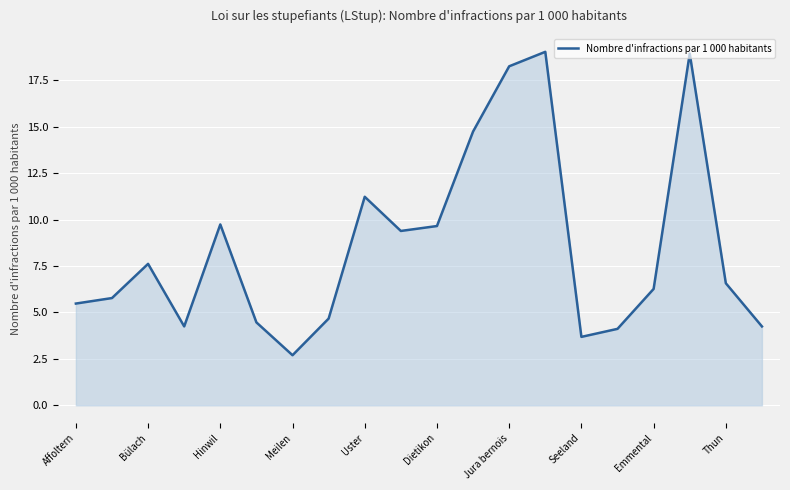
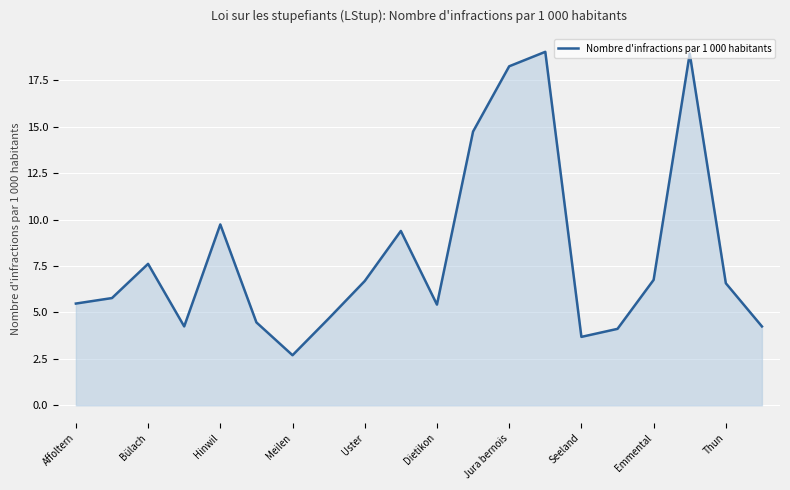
  {
    "Affoltern": 5.5,
    "Bülach": 7.6,
    "Hinwil": 9.7,
    "Meilen": 2.7,
-   "Uster": 11.2,
-   "Dietikon": 9.7,
+   "Uster": 6.7,
+   "Dietikon": 5.4,
    "Jura bernois": 18.3,
    "Seeland": 3.7,
-   "Emmental": 6.3,
+   "Emmental": 6.8,
    "Thun": 6.6
  }
